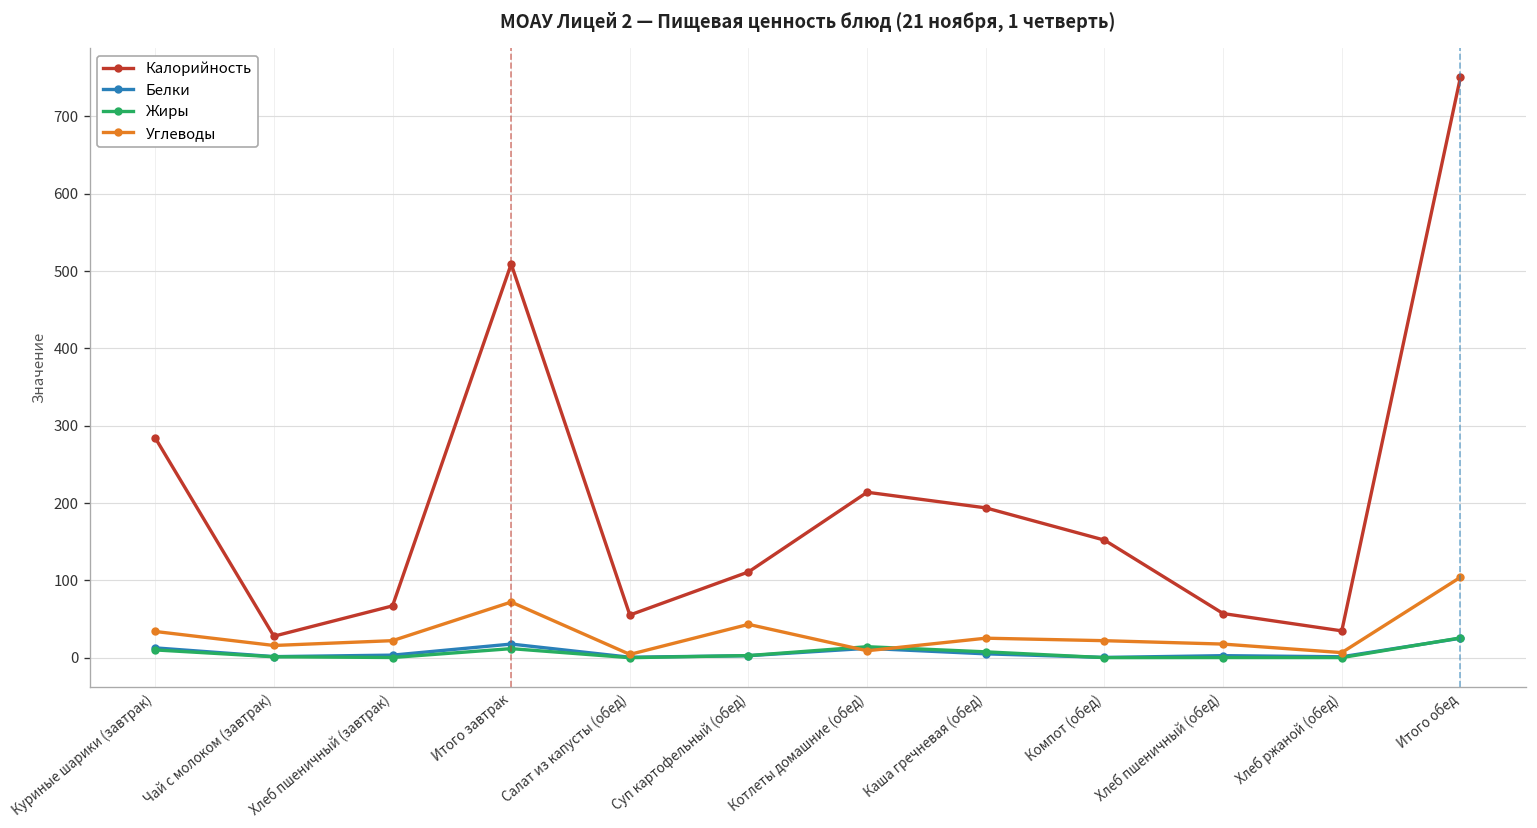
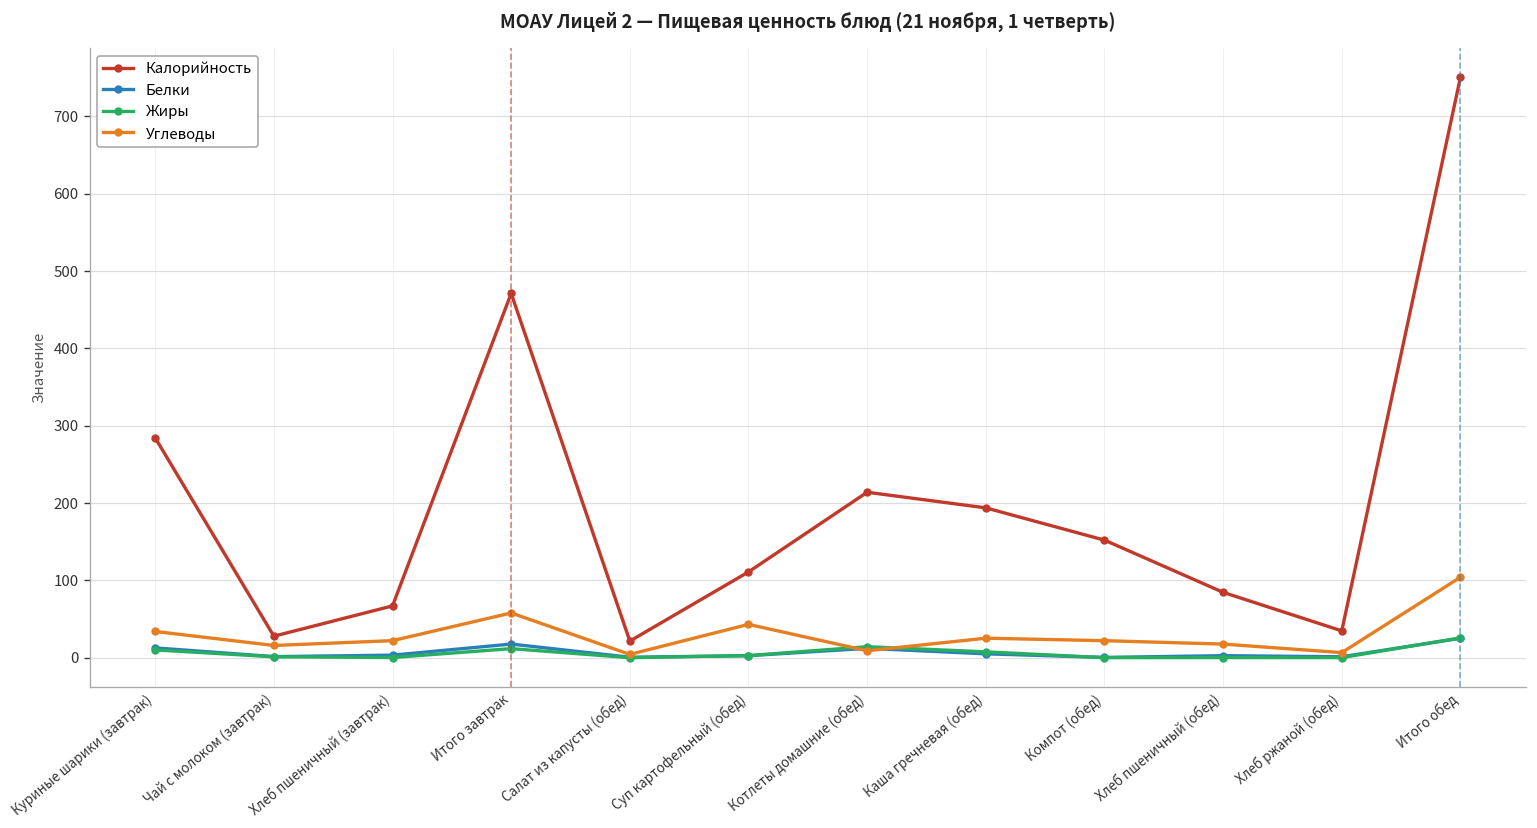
  {
    "Калорийность": {
      "Куриные шарики (завтрак)": 280,
      "Чай с молоком (завтрак)": 30,
      "Хлеб пшеничный (завтрак)": 70,
-     "Итого завтрак": 510,
-     "Салат из капусты (обед)": 60,
+     "Итого завтрак": 470,
+     "Салат из капусты (обед)": 20,
      "Суп картофельный (обед)": 110,
      "Котлеты домашние (обед)": 210,
      "Каша гречневая (обед)": 190,
      "Компот (обед)": 150,
-     "Хлеб пшеничный (обед)": 60,
+     "Хлеб пшеничный (обед)": 80,
      "Хлеб ржаной (обед)": 30,
      "Итого обед": 750
    },
    "Белки": {
      "Итого завтрак": 20
    },
    "Жиры": {
      "Итого завтрак": 10
    },
    "Углеводы": {
      "Куриные шарики (завтрак)": 30,
      "Чай с молоком (завтрак)": 20,
      "Хлеб пшеничный (завтрак)": 20,
-     "Итого завтрак": 70,
+     "Итого завтрак": 60,
      "Суп картофельный (обед)": 40,
      "Каша гречневая (обед)": 30,
      "Компот (обед)": 20,
      "Хлеб пшеничный (обед)": 20,
      "Хлеб ржаной (обед)": 10,
      "Итого обед": 100
    }
  }
